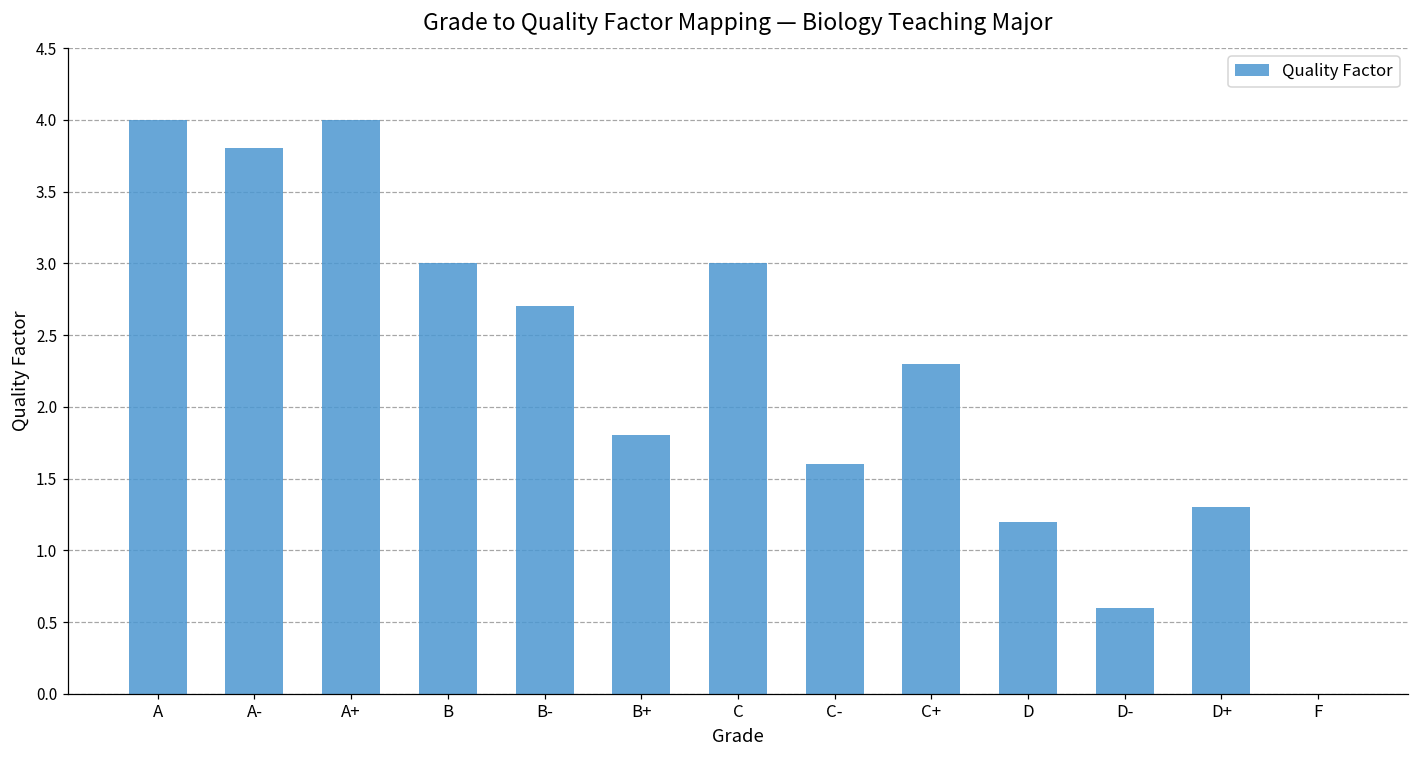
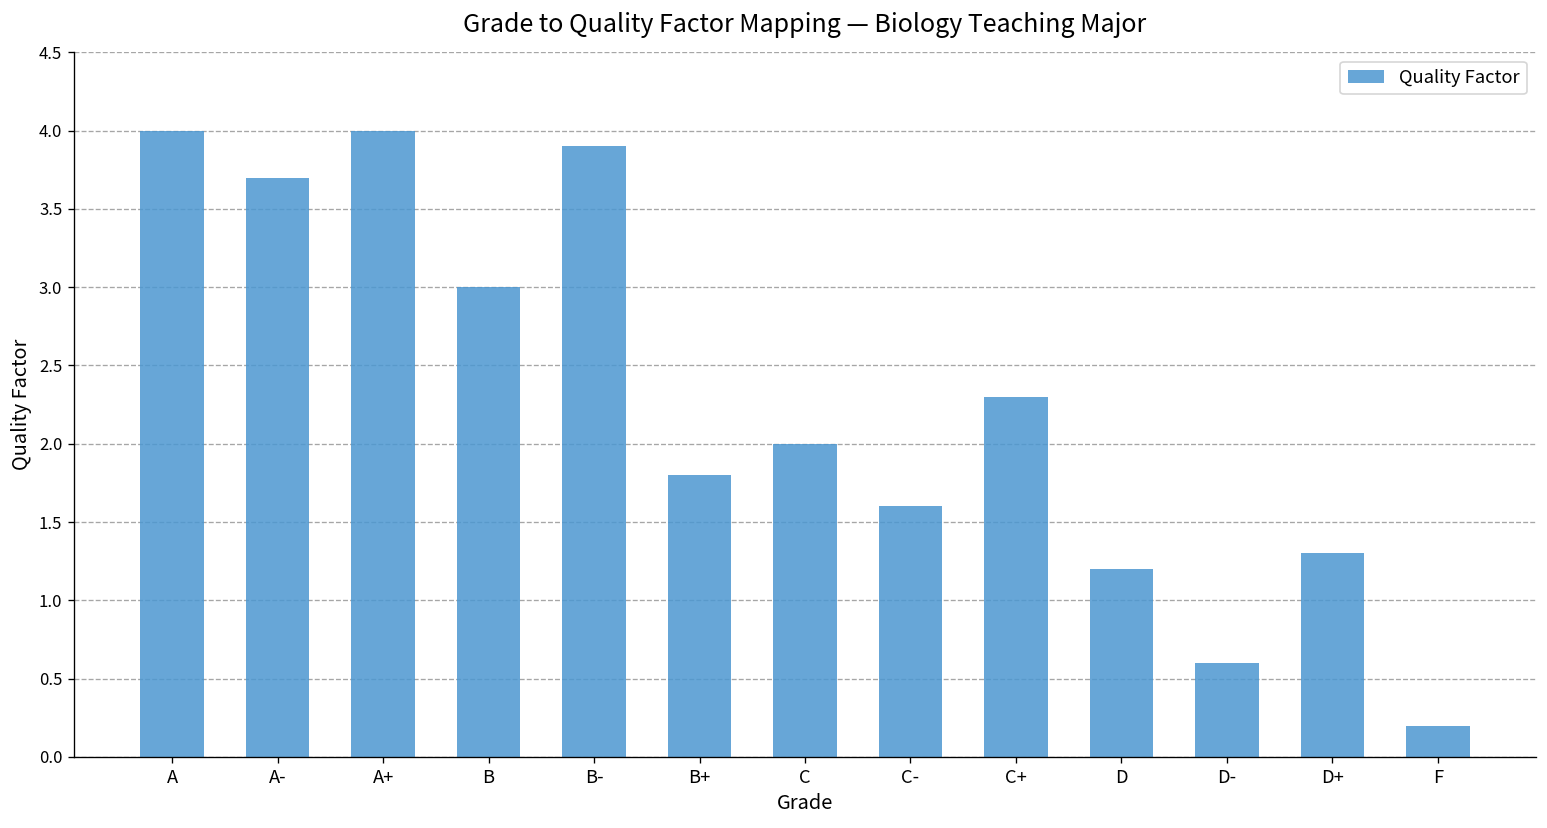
  {
    "A": 4.0,
-   "A-": 3.8,
+   "A-": 3.7,
    "A+": 4.0,
    "B": 3.0,
-   "B-": 2.7,
+   "B-": 3.9,
    "B+": 1.8,
-   "C": 3,
+   "C": 2,
    "C-": 1.6,
    "C+": 2.3,
    "D": 1.2,
    "D-": 0.6,
    "D+": 1.3,
-   "F": 0.0
+   "F": 0.2
  }
